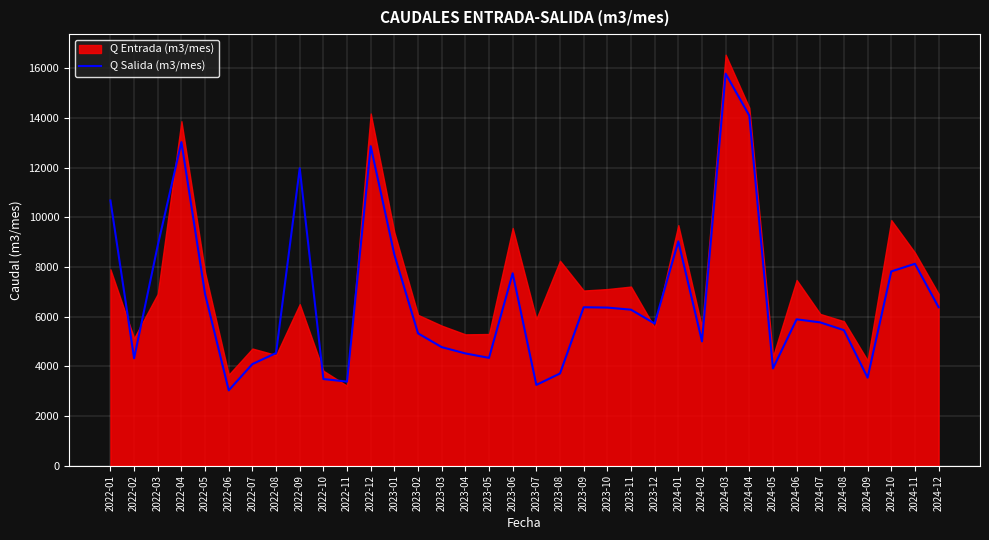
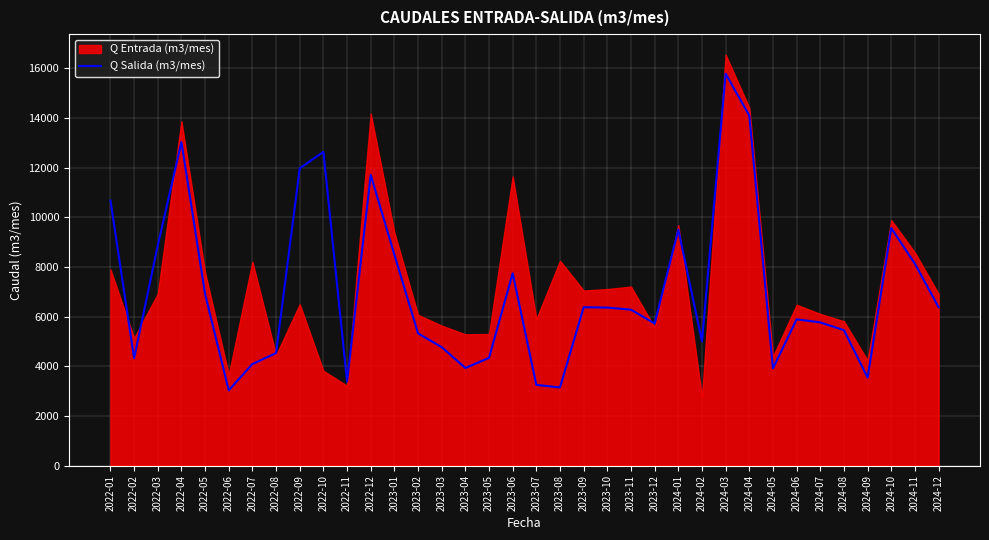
  {
    "Q Salida (m3/mes)": {
      "2022-01": 10700,
      "2022-02": 4300,
      "2022-03": 8900,
      "2022-04": 13000,
      "2022-05": 6900,
      "2022-06": 3000,
      "2022-07": 4100,
      "2022-09": 12000,
-     "2022-10": 3500,
+     "2022-10": 12600,
      "2022-11": 3400,
-     "2022-12": 12900,
+     "2022-12": 11700,
      "2023-01": 8500,
      "2023-02": 5300,
      "2023-03": 4800,
-     "2023-04": 4500,
+     "2023-04": 3900,
      "2023-05": 4300,
      "2023-06": 7700,
      "2023-07": 3200,
-     "2023-08": 3700,
+     "2023-08": 3100,
      "2023-09": 6400,
      "2023-10": 6400,
      "2023-11": 6300,
      "2023-12": 5700,
-     "2024-01": 9000,
+     "2024-01": 9500,
      "2024-02": 5000,
      "2024-03": 15800,
      "2024-04": 14100,
      "2024-05": 3900,
      "2024-06": 5900,
      "2024-07": 5800,
      "2024-08": 5500,
      "2024-09": 3500,
-     "2024-10": 7800,
+     "2024-10": 9600,
      "2024-11": 8100,
      "2024-12": 6400
    },
    "Q Entrada (m3/mes)": {
      "2022-01": 7900,
      "2022-02": 5100,
      "2022-03": 6900,
      "2022-04": 13900,
      "2022-05": 7800,
      "2022-06": 3700,
-     "2022-07": 4700,
+     "2022-07": 8200,
      "2022-09": 6500,
      "2022-10": 3800,
      "2022-11": 3200,
      "2022-12": 14200,
      "2023-01": 9400,
      "2023-02": 6100,
      "2023-03": 5600,
      "2023-04": 5300,
      "2023-05": 5300,
-     "2023-06": 9600,
+     "2023-06": 11600,
      "2023-07": 5900,
      "2023-08": 8200,
      "2023-09": 7100,
      "2023-10": 7100,
      "2023-11": 7200,
      "2023-12": 5600,
      "2024-01": 9700,
-     "2024-02": 5600,
+     "2024-02": 2800,
      "2024-03": 16500,
      "2024-04": 14400,
      "2024-05": 4400,
-     "2024-06": 7500,
+     "2024-06": 6500,
      "2024-07": 6100,
      "2024-08": 5800,
      "2024-09": 4200,
      "2024-10": 9900,
      "2024-11": 8600,
      "2024-12": 6900
    }
  }
